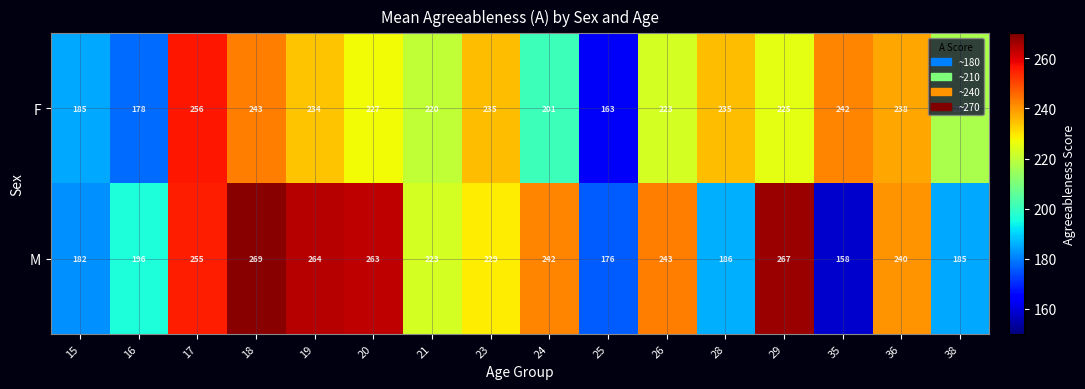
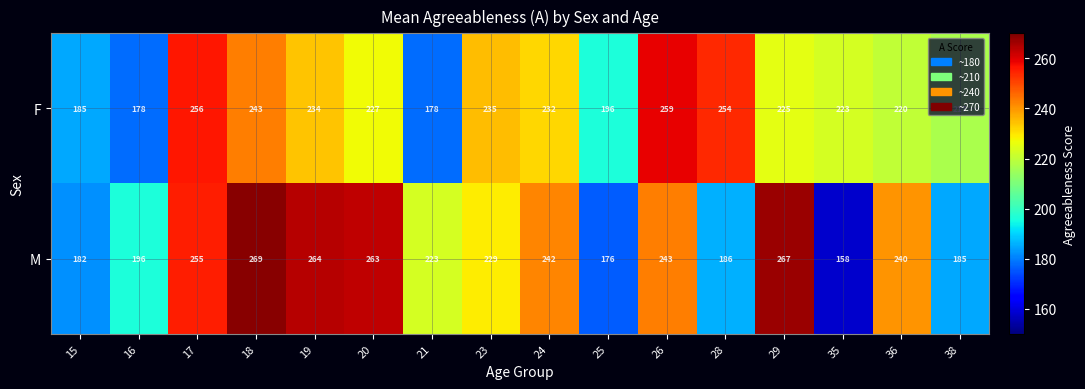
  {
    "F": {
      "15": 185,
      "16": 178,
      "17": 256,
      "18": 243,
      "19": 234,
      "20": 227,
-     "21": 220,
+     "21": 178,
      "23": 235,
-     "24": 201,
-     "25": 163,
-     "26": 223,
-     "28": 235,
+     "24": 232,
+     "25": 196,
+     "26": 259,
+     "28": 254,
      "29": 225,
-     "35": 242,
-     "36": 238
+     "35": 223,
+     "36": 220
    },
    "M": {
      "15": 182,
      "16": 196,
      "17": 255,
      "18": 269,
      "19": 264,
      "20": 263,
      "21": 223,
      "23": 229,
      "24": 242,
      "25": 176,
      "26": 243,
      "28": 186,
      "29": 267,
      "35": 158,
      "36": 240,
      "38": 185
    }
  }
